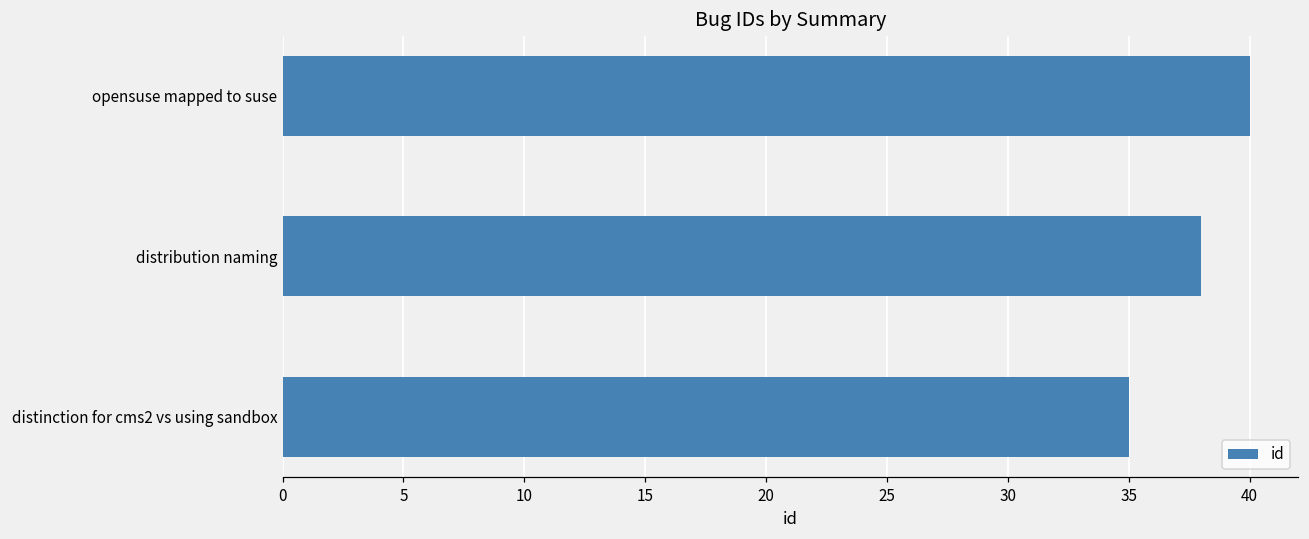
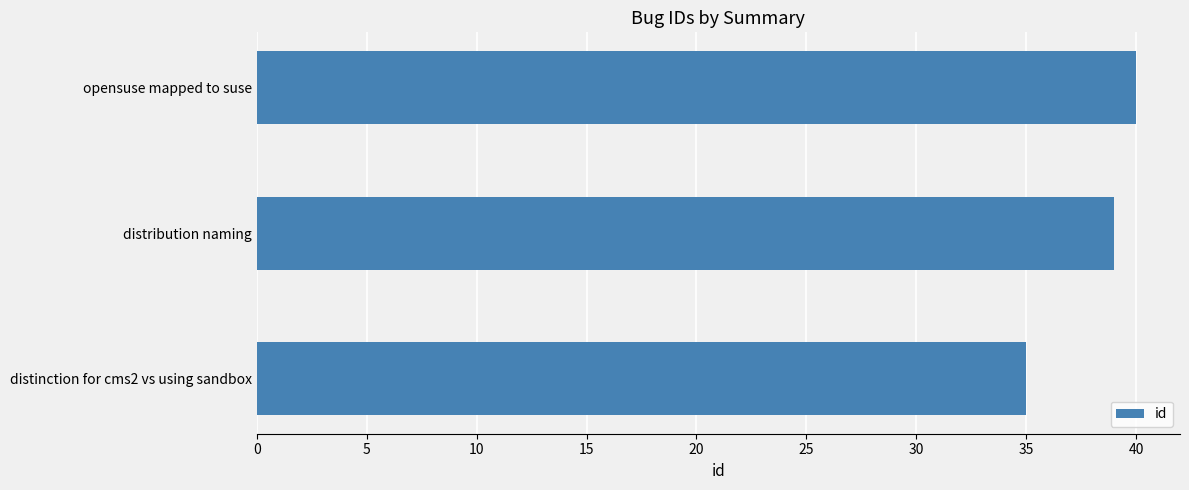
  {
    "opensuse mapped to suse": 40,
-   "distribution naming": 38,
+   "distribution naming": 39,
    "distinction for cms2 vs using sandbox": 35
  }
